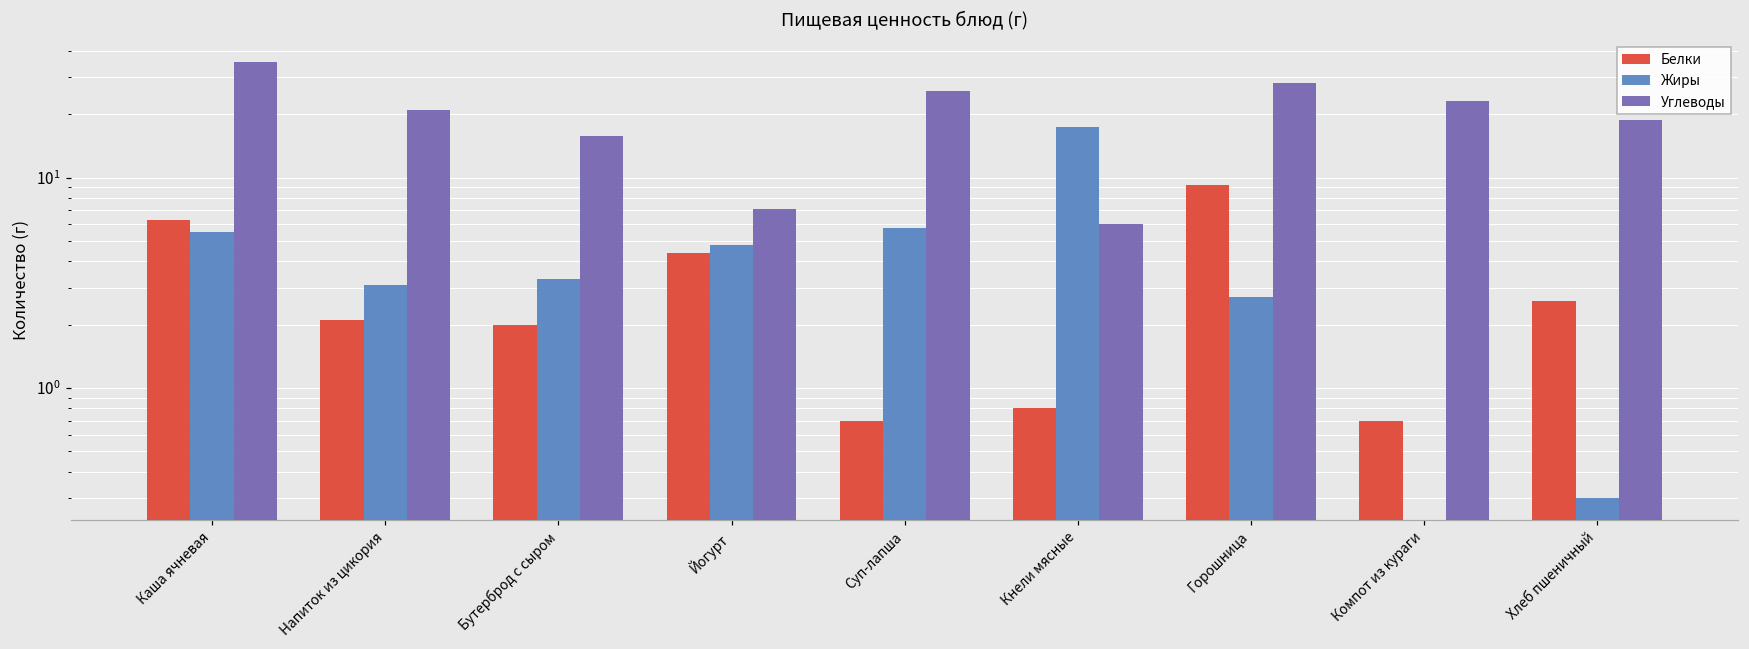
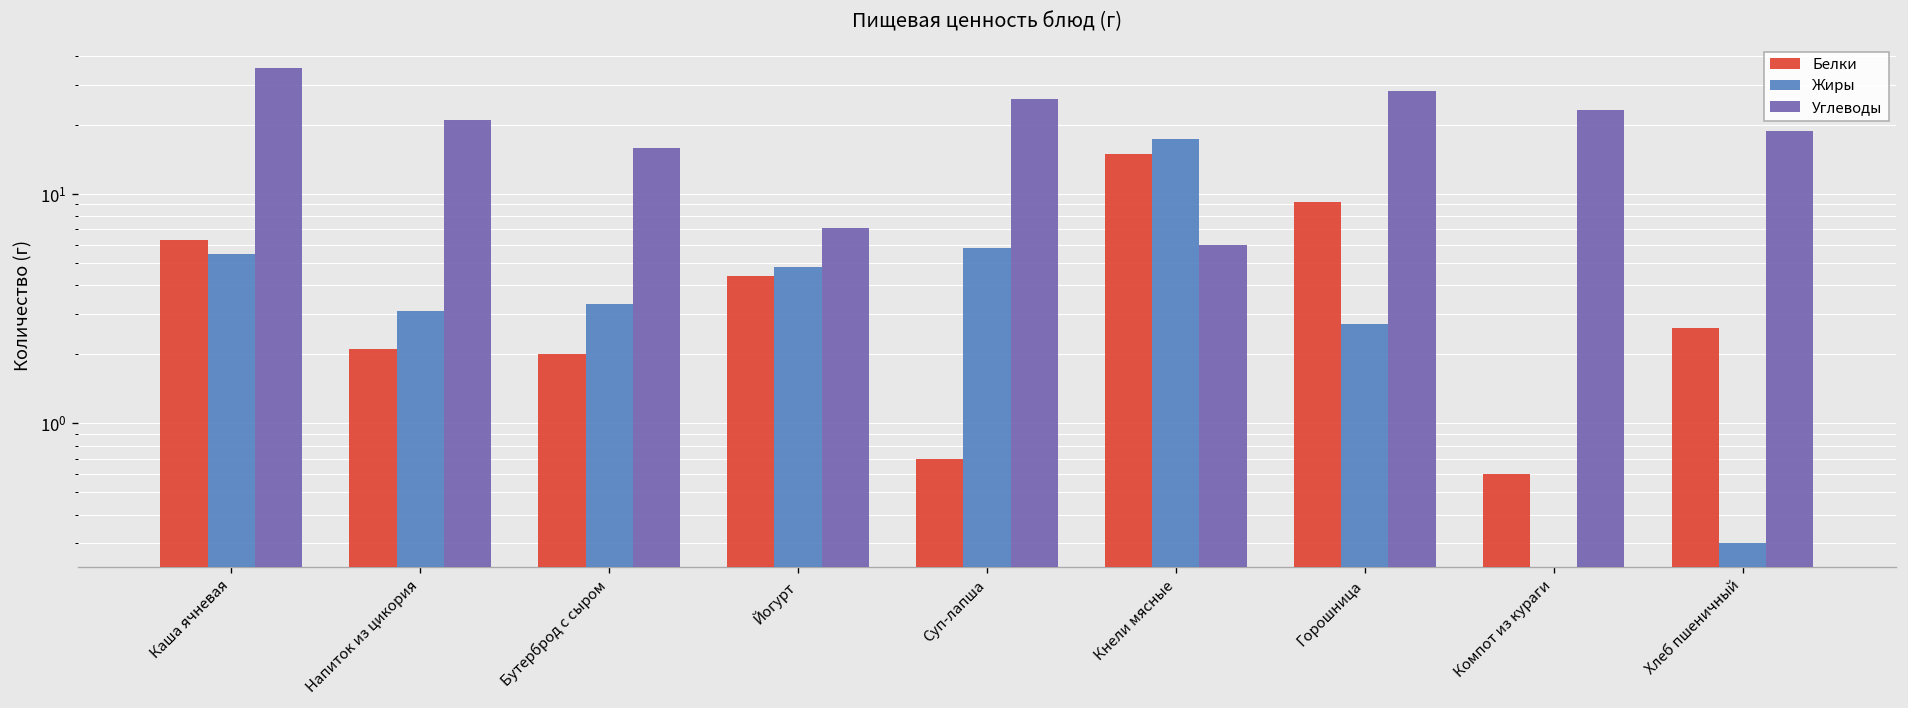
  {
    "Белки": {
      "Каша ячневая": 6.3,
      "Напиток из цикория": 2.1,
      "Бутерброд с сыром": 2.0,
      "Йогурт": 4.4,
      "Суп-лапша": 0.7,
-     "Кнели мясные": 0.8,
+     "Кнели мясные": 15,
      "Горошница": 9,
-     "Компот из кураги": 0.7,
+     "Компот из кураги": 0.6,
      "Хлеб пшеничный": 2.6
    }
  }
